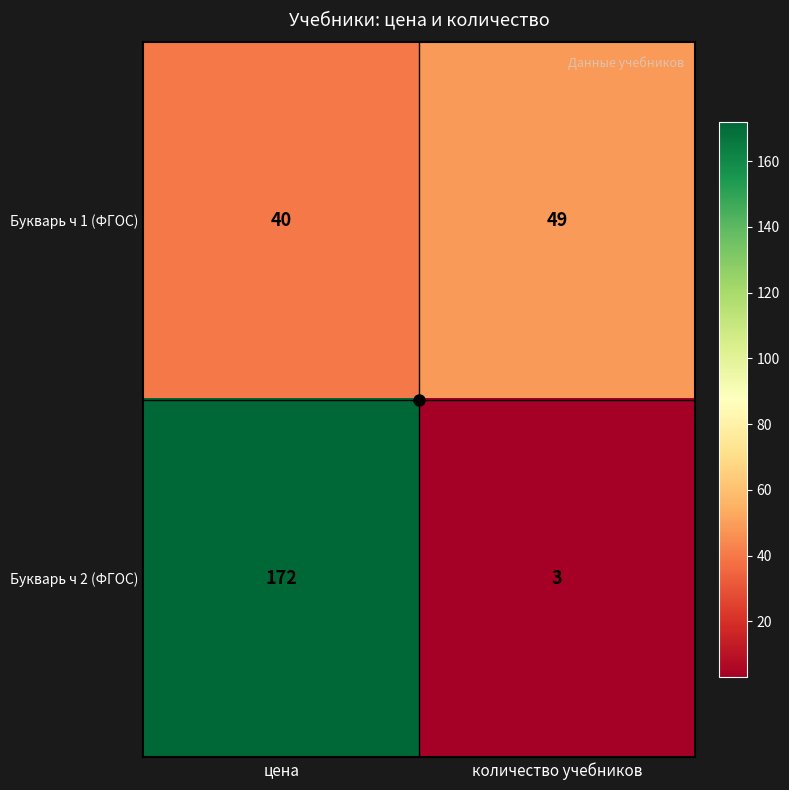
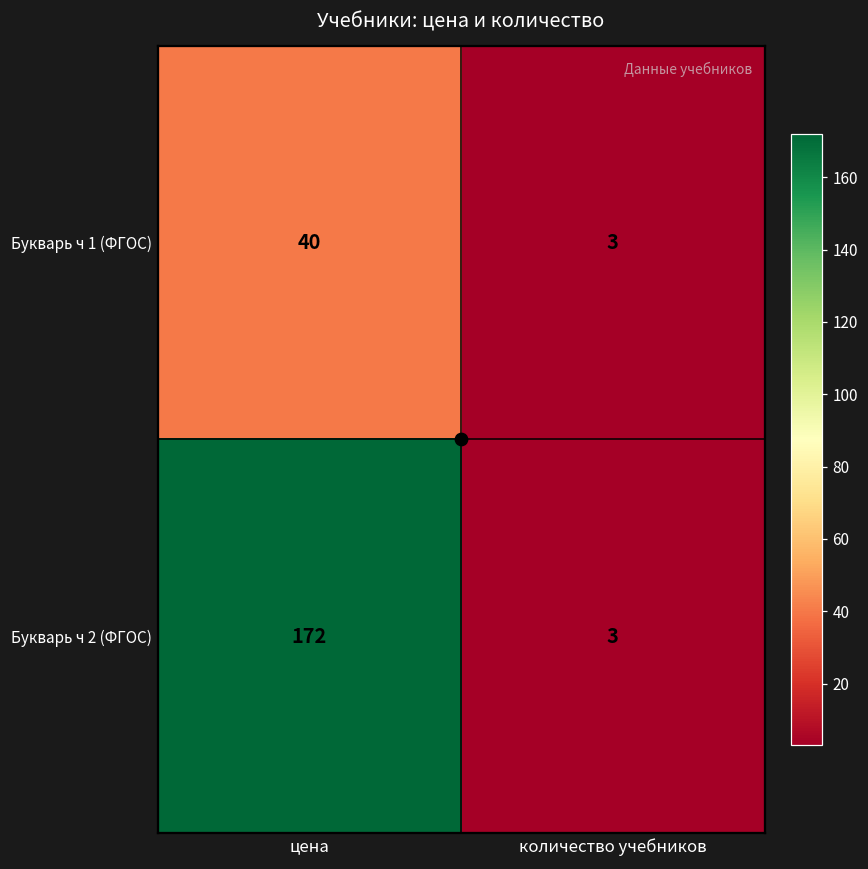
  {
    "Букварь ч 1 (ФГОС)": {
      "цена": 40,
-     "количество учебников": 49
+     "количество учебников": 3
    },
    "Букварь ч 2 (ФГОС)": {
      "цена": 172,
      "количество учебников": 3
    }
  }
